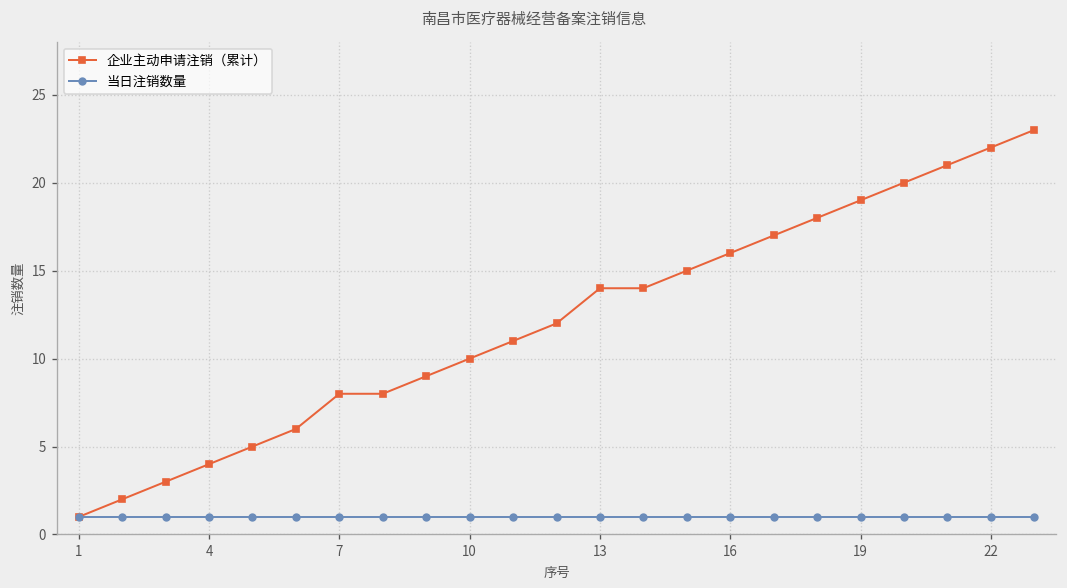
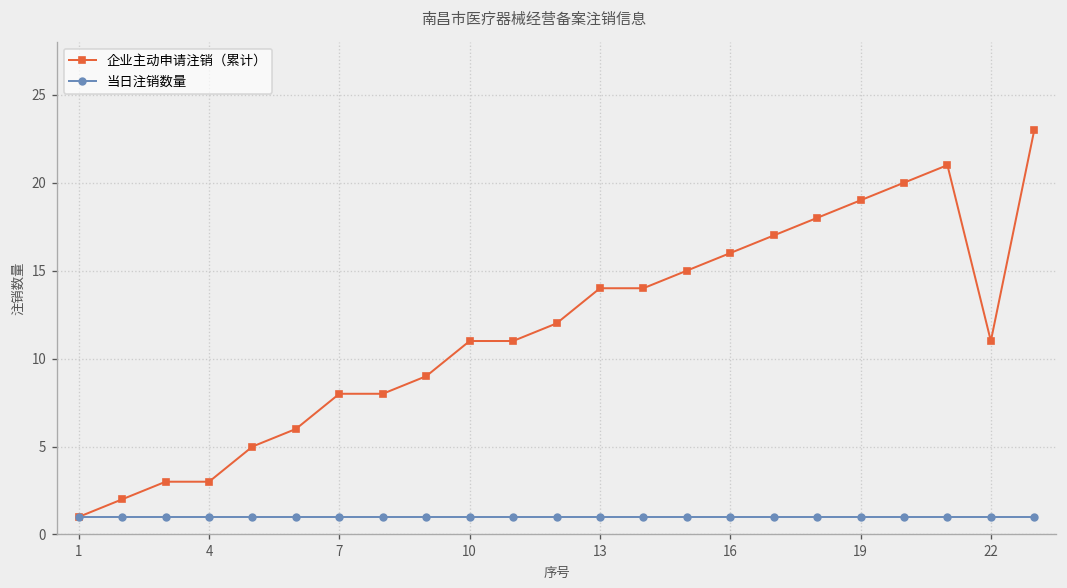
  {
    "企业主动申请注销（累计）": {
-     "4": 4,
+     "4": 3,
      "7": 8,
-     "10": 10,
+     "10": 11,
      "13": 14,
      "16": 16,
      "19": 19,
-     "22": 22
+     "22": 11
    },
    "当日注销数量": {
      "4": 1,
      "7": 1,
      "10": 1,
      "13": 1,
      "16": 1,
      "19": 1,
      "22": 1
    }
  }
